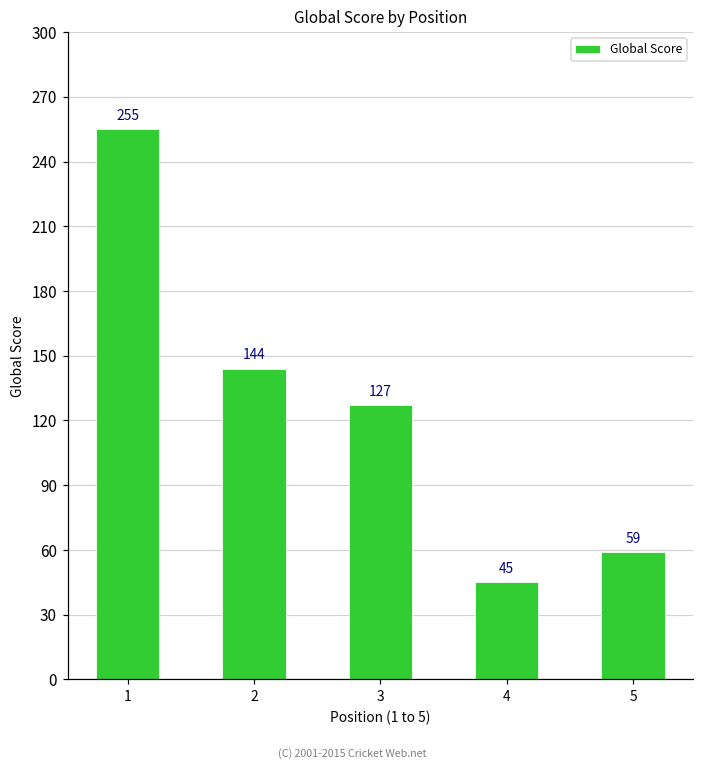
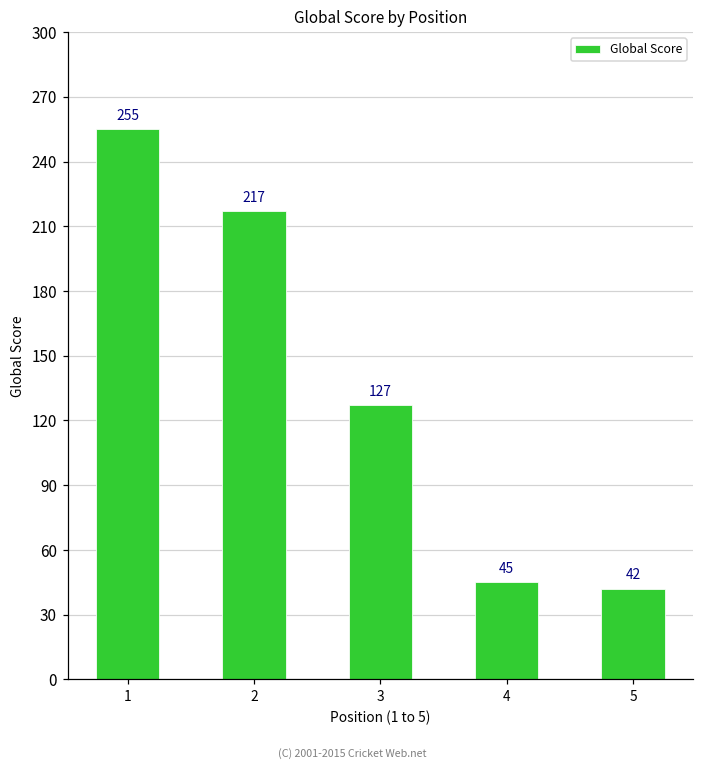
  {
    "1": 255,
-   "2": 144,
+   "2": 217,
    "3": 127,
    "4": 45,
-   "5": 59
+   "5": 42
  }
